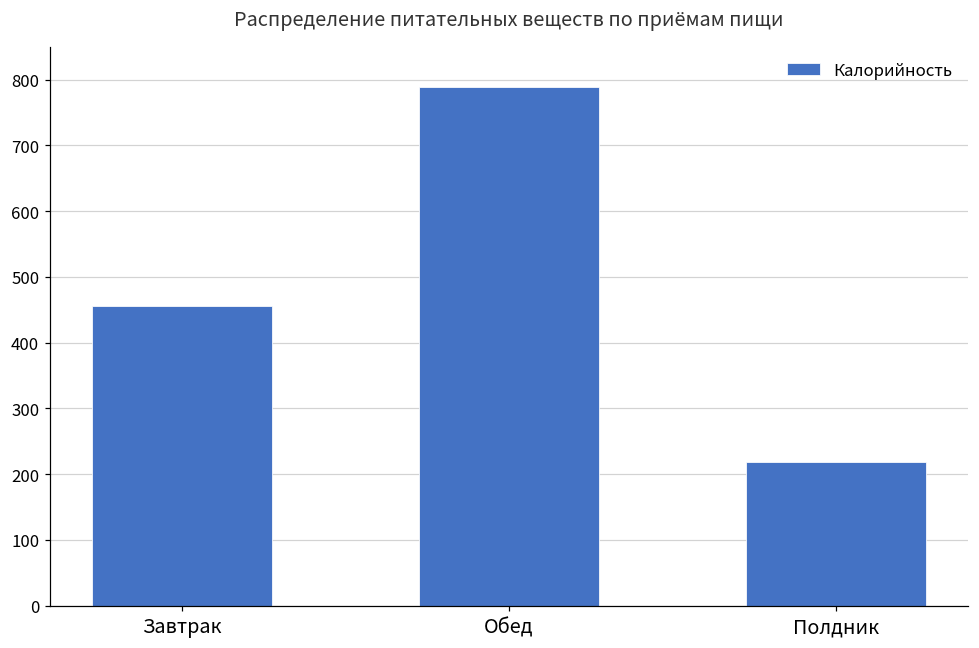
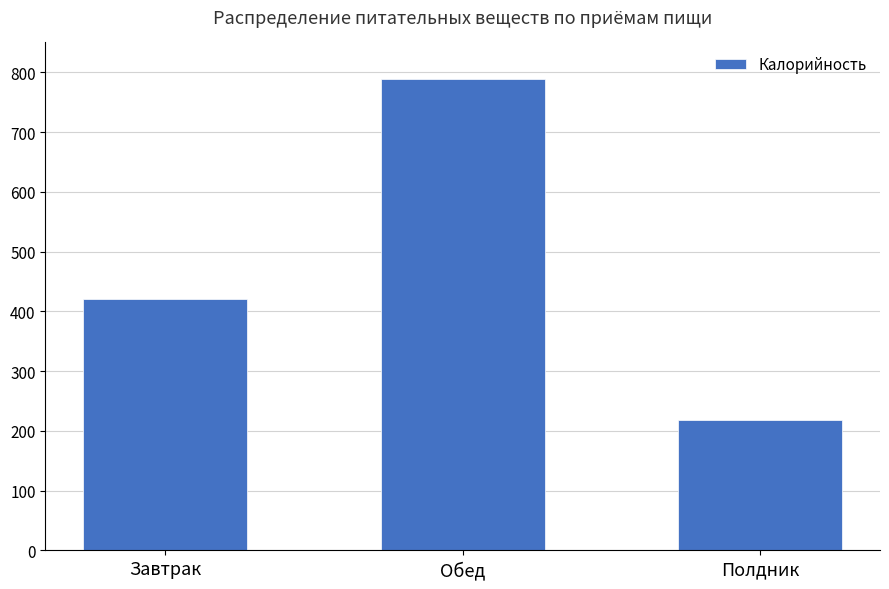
  {
-   "Завтрак": 460,
+   "Завтрак": 420,
    "Обед": 790,
    "Полдник": 220
  }
